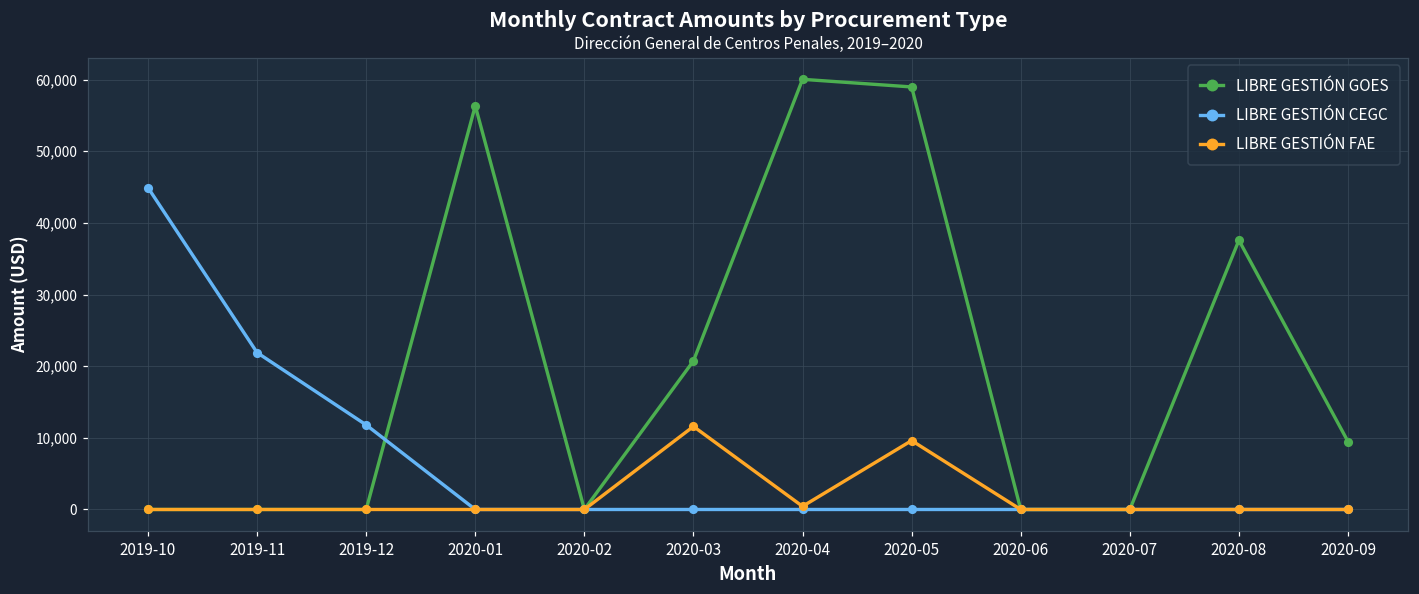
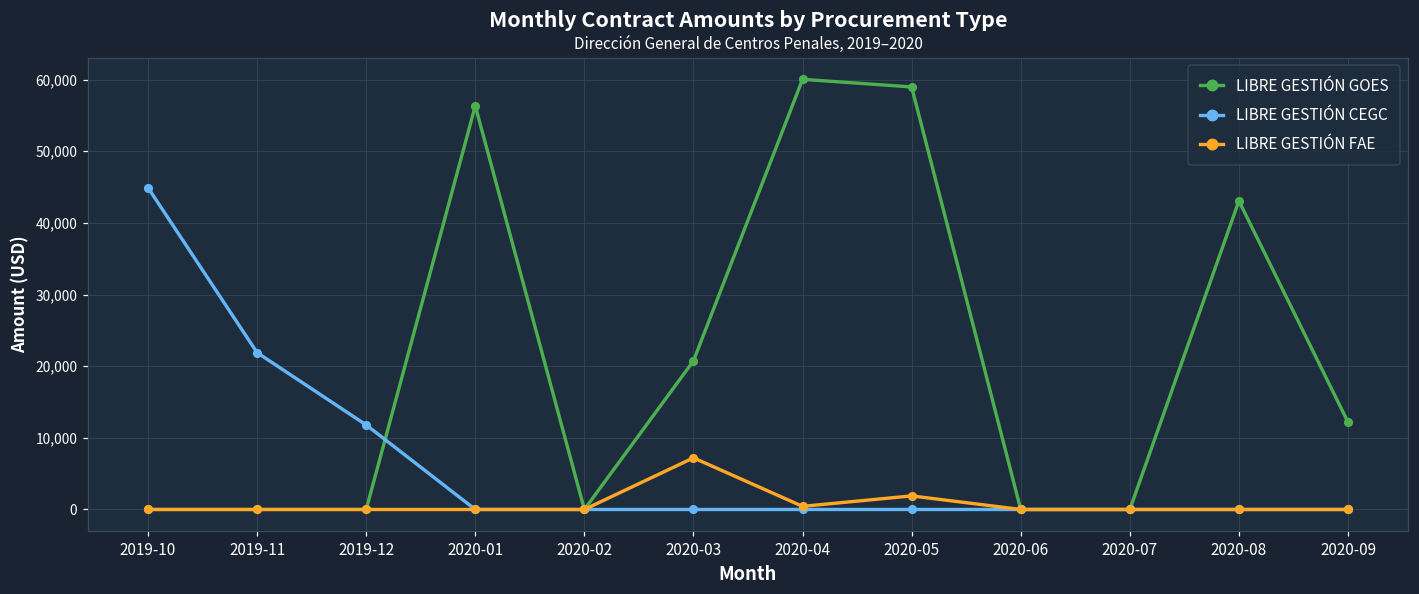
  {
    "LIBRE GESTIÓN GOES": {
      "2020-01": "56,000",
      "2020-03": "21,000",
      "2020-05": "59,000",
-     "2020-08": "38,000",
-     "2020-09": "9,000"
+     "2020-08": "43,000",
+     "2020-09": "12,000"
    },
    "LIBRE GESTIÓN CEGC": {
      "2019-10": "45,000",
      "2019-11": "22,000",
      "2019-12": "12,000",
      "2020-03": "0",
      "2020-04": "0",
      "2020-05": "0"
    },
    "LIBRE GESTIÓN FAE": {
-     "2020-03": "12,000",
+     "2020-03": "7,000",
      "2020-04": "0",
-     "2020-05": "10,000"
+     "2020-05": "2,000"
    }
  }
